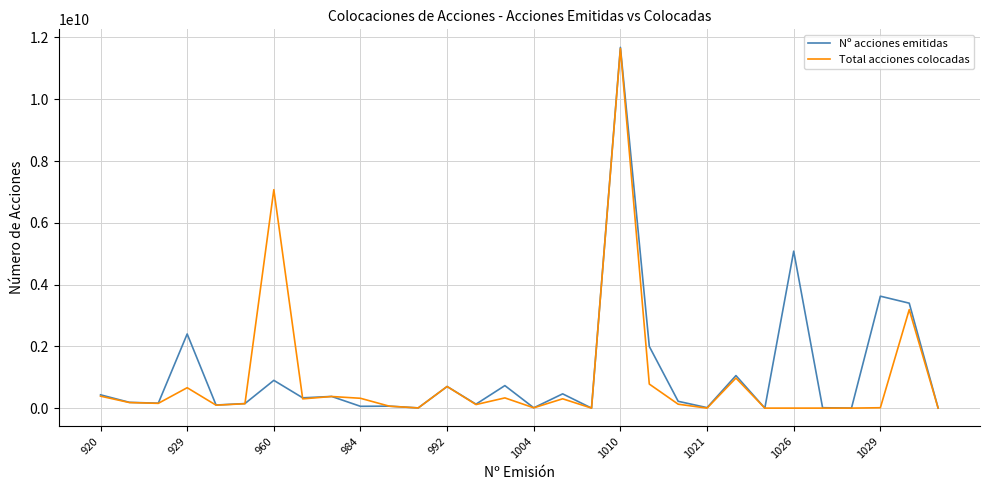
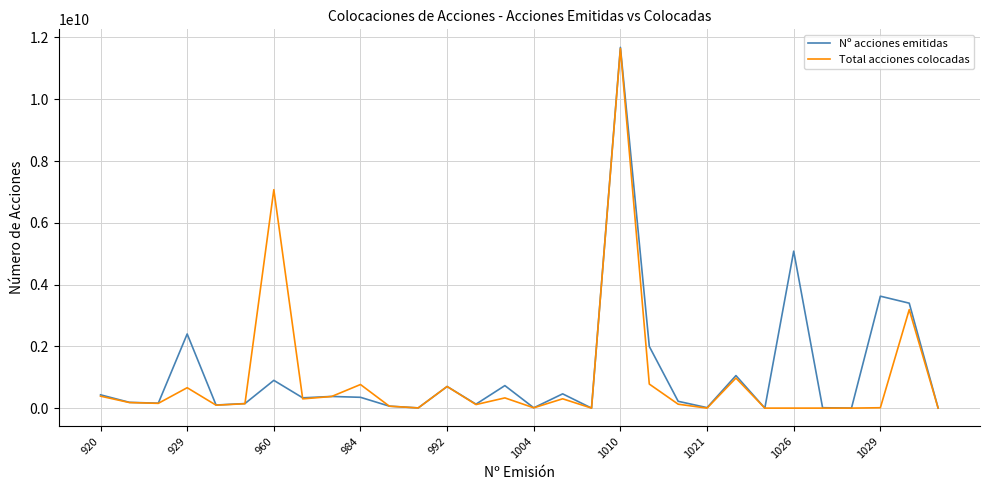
  {
    "Nº acciones emitidas": {
      "929": 2400000000,
      "960": 900000000,
-     "984": 100000000,
+     "984": 400000000,
      "1026": 5100000000,
      "1029": 3600000000
    },
    "Total acciones colocadas": {
      "929": 700000000,
      "960": 7100000000,
-     "984": 300000000,
+     "984": 800000000,
      "1026": 0,
      "1029": 0
    }
  }
